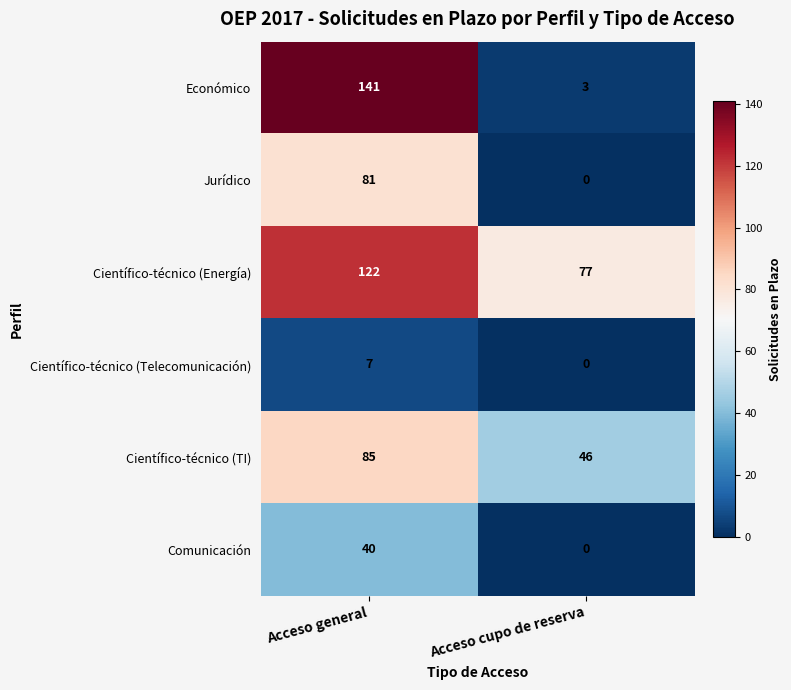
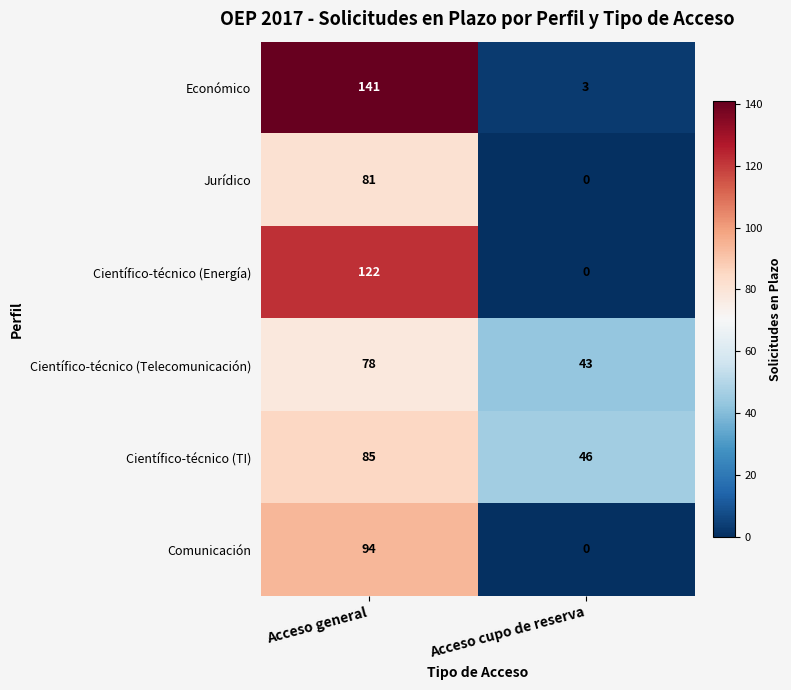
  {
    "Económico": {
      "Acceso general": 141,
      "Acceso cupo de reserva": 3
    },
    "Jurídico": {
      "Acceso general": 81,
      "Acceso cupo de reserva": 0
    },
    "Científico-técnico (Energía)": {
      "Acceso general": 122,
-     "Acceso cupo de reserva": 77
+     "Acceso cupo de reserva": 0
    },
    "Científico-técnico (Telecomunicación)": {
-     "Acceso general": 7,
-     "Acceso cupo de reserva": 0
+     "Acceso general": 78,
+     "Acceso cupo de reserva": 43
    },
    "Científico-técnico (TI)": {
      "Acceso general": 85,
      "Acceso cupo de reserva": 46
    },
    "Comunicación": {
-     "Acceso general": 40,
+     "Acceso general": 94,
      "Acceso cupo de reserva": 0
    }
  }
